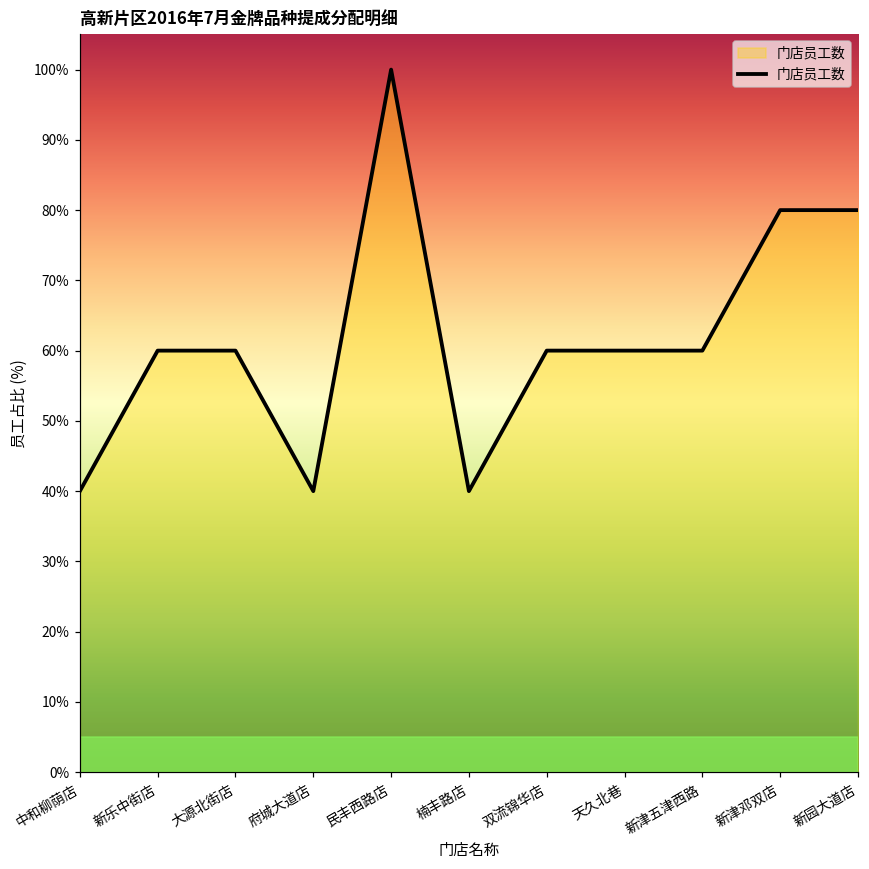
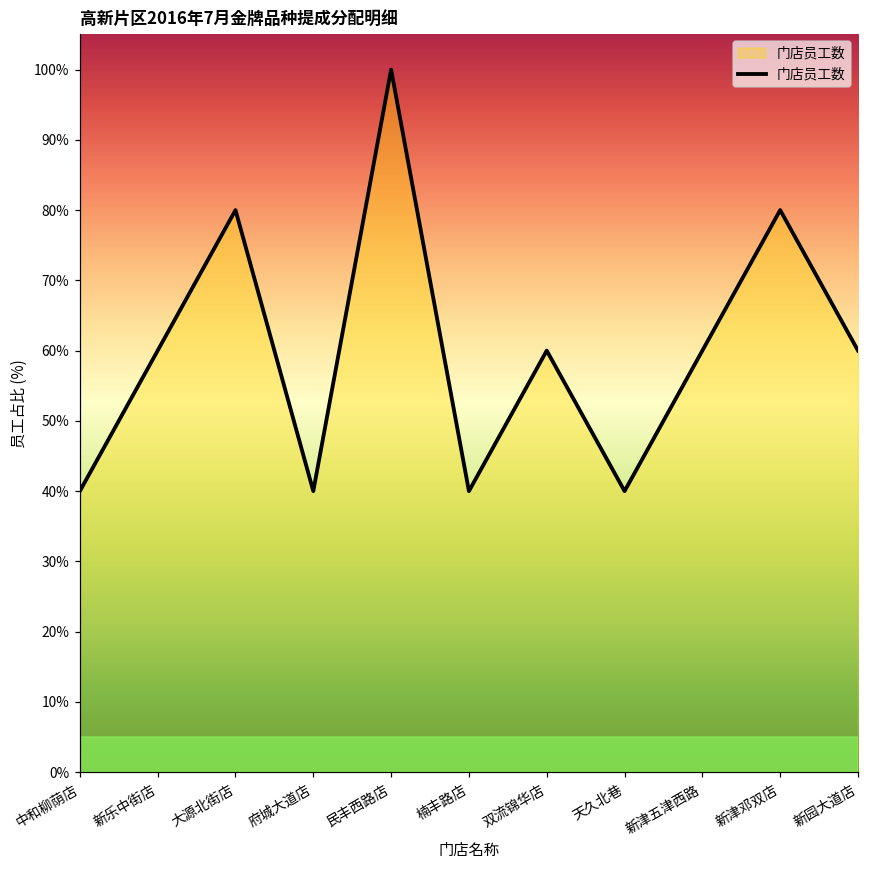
  {
    "中和柳荫店": "40%",
    "新乐中街店": "60%",
-   "大源北街店": "60%",
+   "大源北街店": "80%",
    "府城大道店": "40%",
    "民丰西路店": "100%",
    "楠丰路店": "40%",
    "双流锦华店": "60%",
-   "天久北巷": "60%",
+   "天久北巷": "40%",
    "新津五津西路": "60%",
    "新津邓双店": "80%",
-   "新园大道店": "80%"
+   "新园大道店": "60%"
  }
